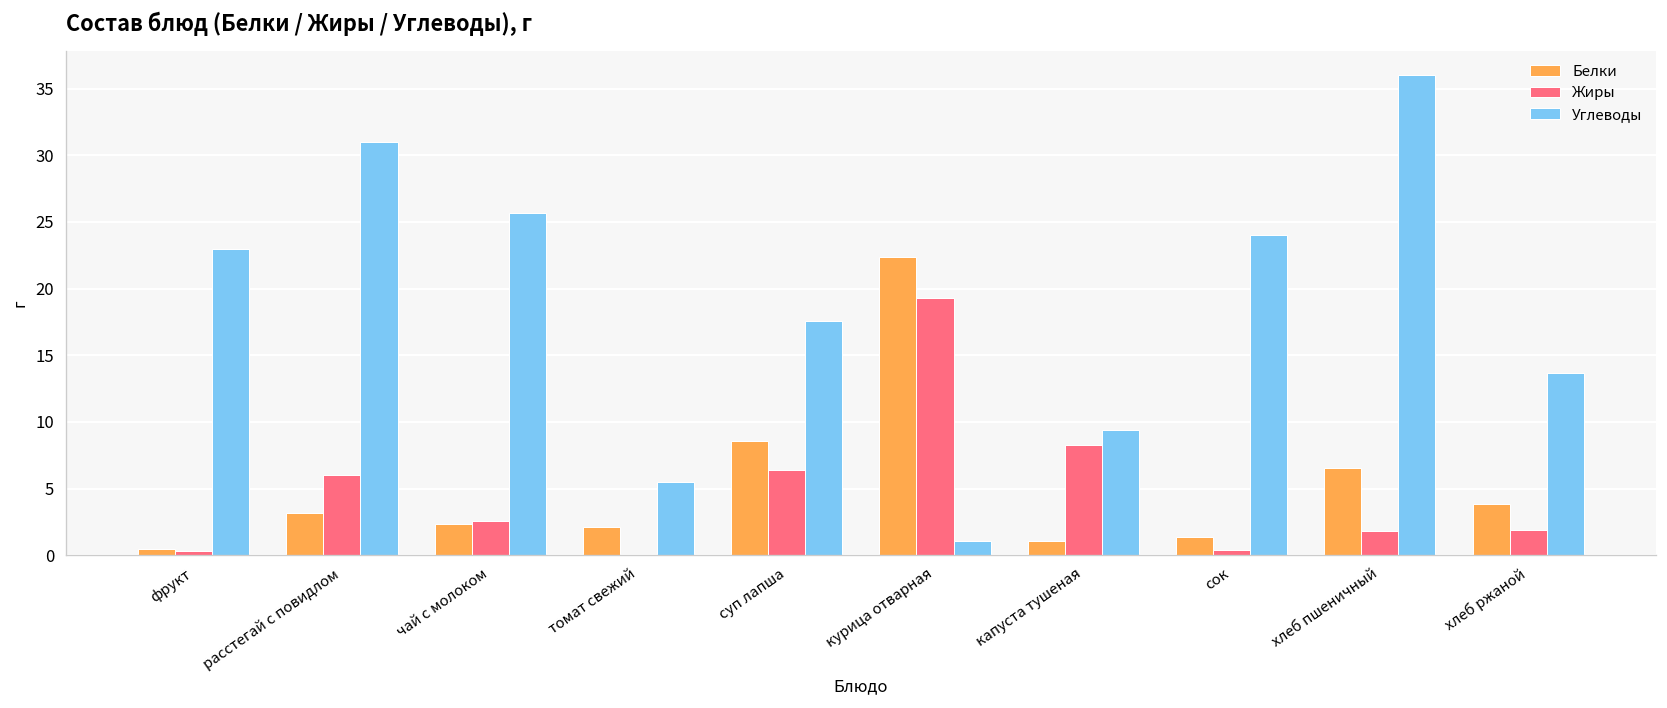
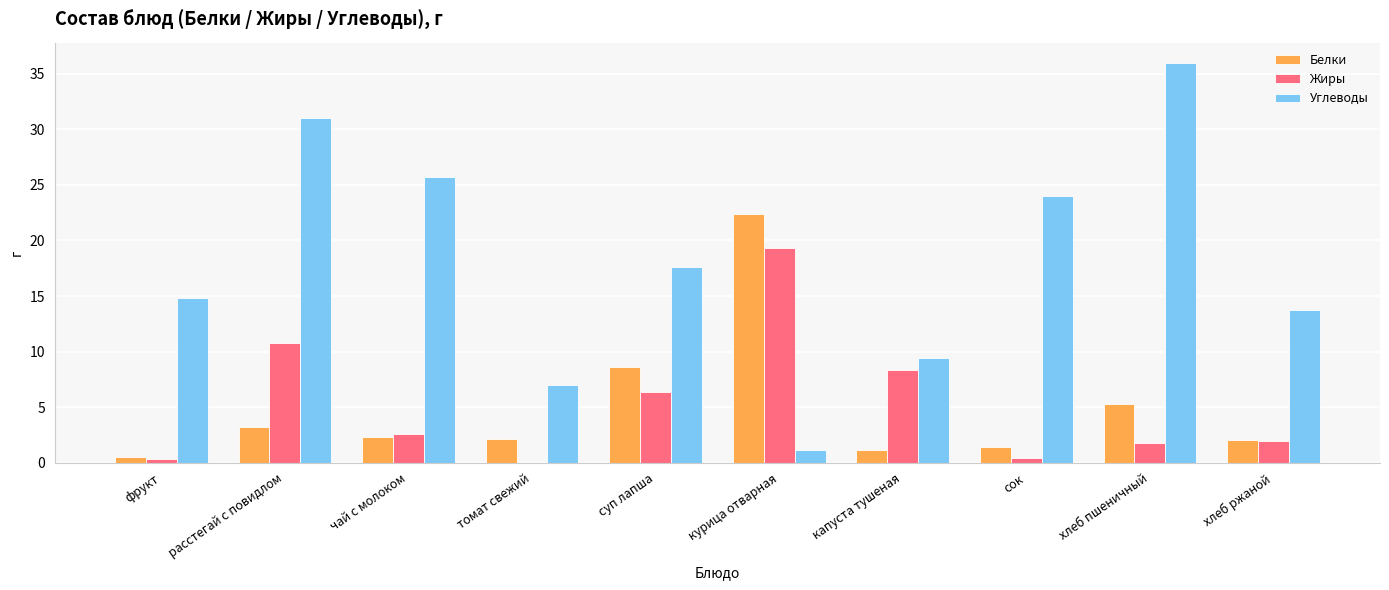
  {
    "Белки": {
      "фрукт": 0.5,
      "расстегай с повидлом": 3.2,
      "чай с молоком": 2.3,
      "томат свежий": 2.1,
      "суп лапша": 8.6,
      "курица отварная": 22.4,
      "капуста тушеная": 1.1,
      "сок": 1.4,
-     "хлеб пшеничный": 6.5,
-     "хлеб ржаной": 3.9
+     "хлеб пшеничный": 5.3,
+     "хлеб ржаной": 2.0
    },
    "Жиры": {
      "фрукт": 0.3,
-     "расстегай с повидлом": 6.0,
+     "расстегай с повидлом": 10.8,
      "чай с молоком": 2.6,
      "томат свежий": 0.0,
      "суп лапша": 6.4,
      "курица отварная": 19.3,
      "капуста тушеная": 8.3,
      "сок": 0.4,
      "хлеб пшеничный": 1.8,
      "хлеб ржаной": 1.9
    },
    "Углеводы": {
-     "фрукт": 23.0,
+     "фрукт": 14.8,
      "расстегай с повидлом": 31.0,
      "чай с молоком": 25.7,
-     "томат свежий": 5.5,
+     "томат свежий": 7.0,
      "суп лапша": 17.6,
      "курица отварная": 1.1,
      "капуста тушеная": 9.4,
      "сок": 24.0,
      "хлеб пшеничный": 36.0,
      "хлеб ржаной": 13.7
    }
  }
